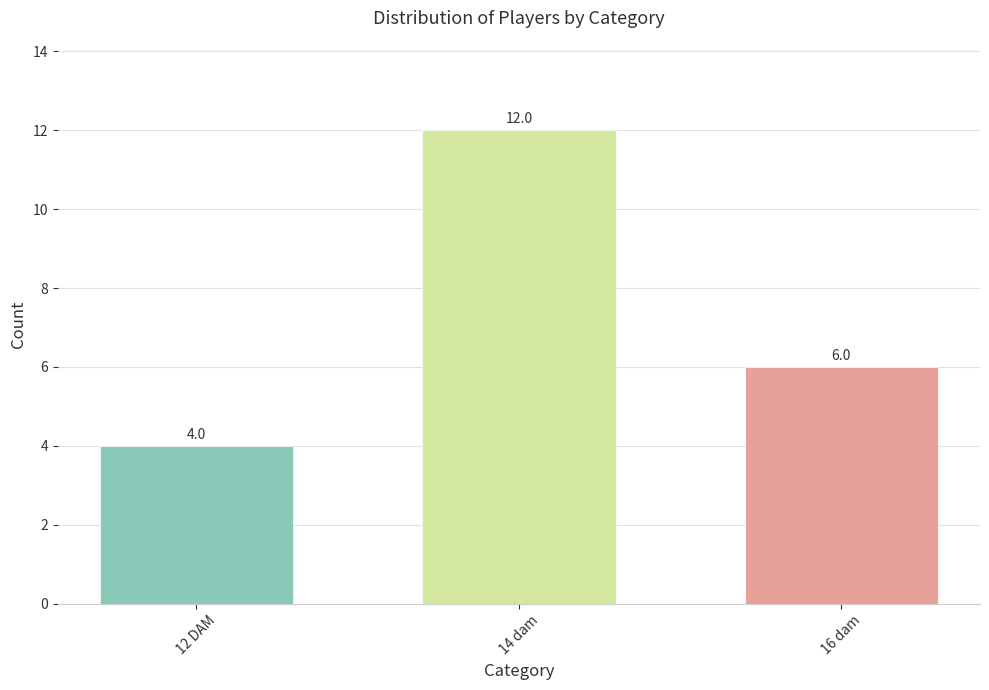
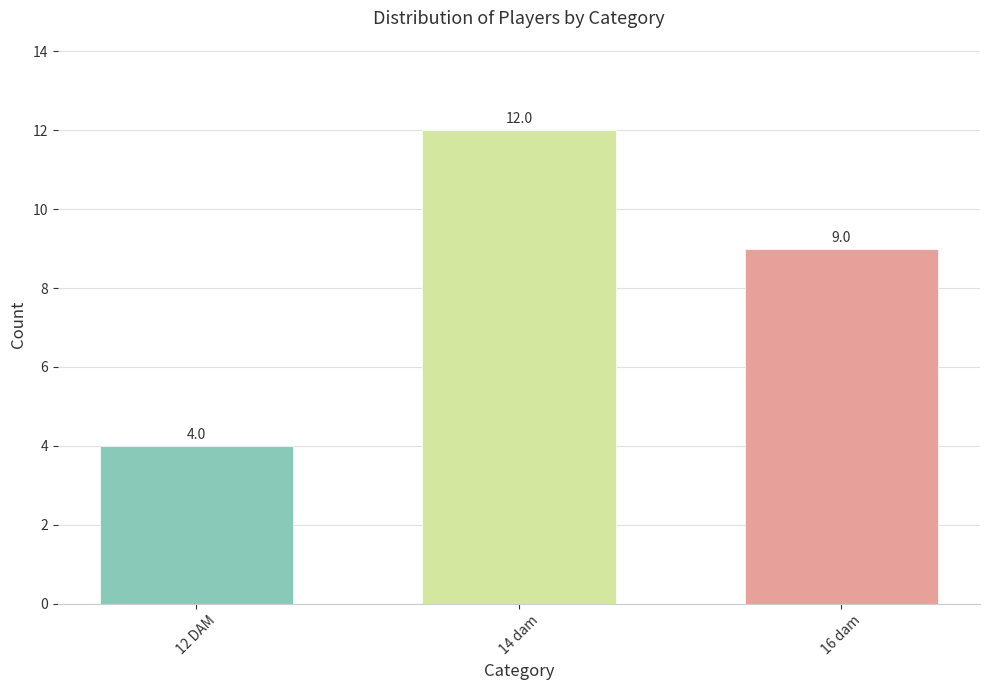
  {
    "12 DAM": 4.0,
    "14 dam": 12.0,
-   "16 dam": 6.0
+   "16 dam": 9.0
  }
